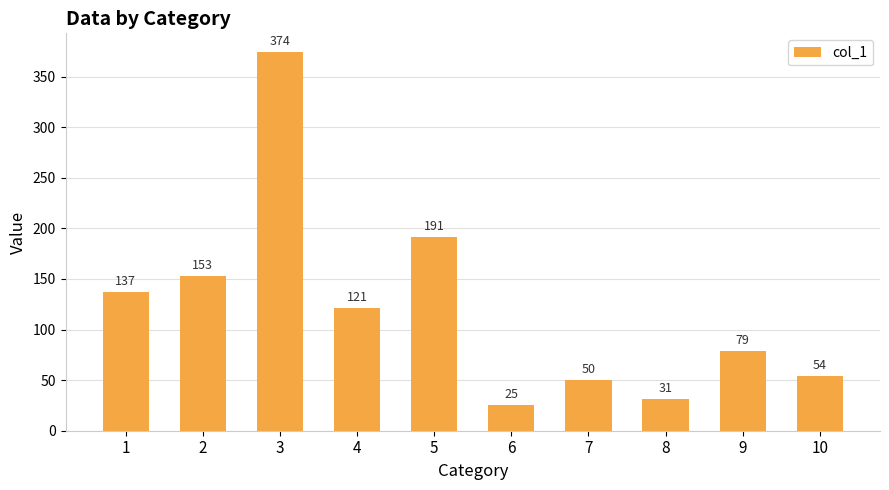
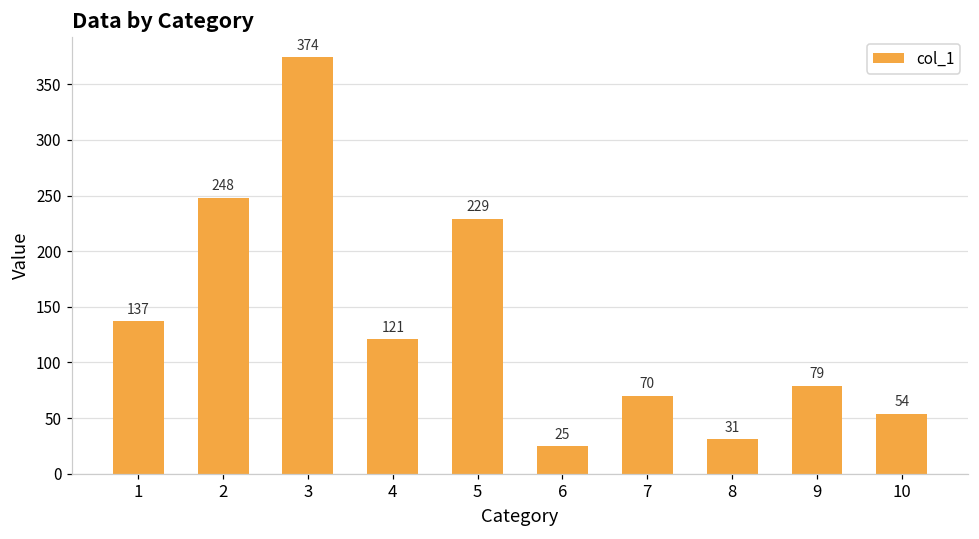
  {
    "1": 137,
-   "2": 153,
+   "2": 248,
    "3": 374,
    "4": 121,
-   "5": 191,
+   "5": 229,
    "6": 25,
-   "7": 50,
+   "7": 70,
    "8": 31,
    "9": 79,
    "10": 54
  }
